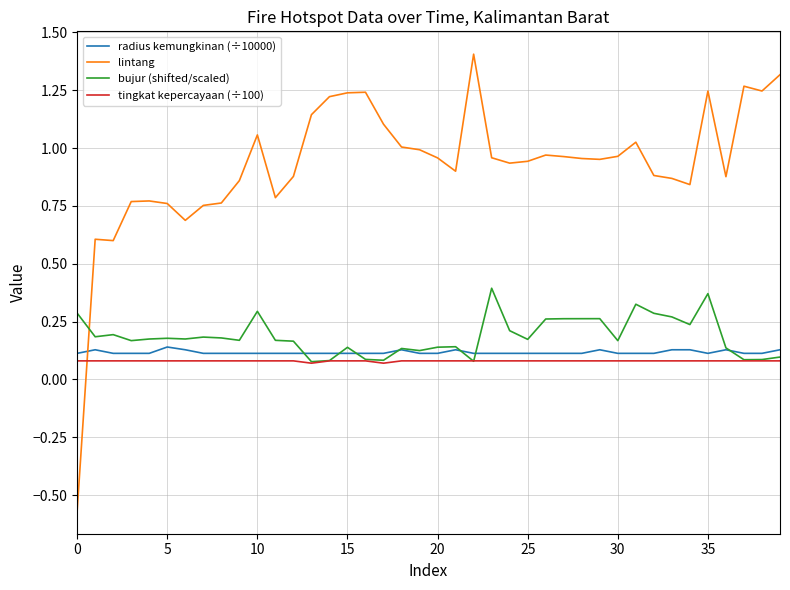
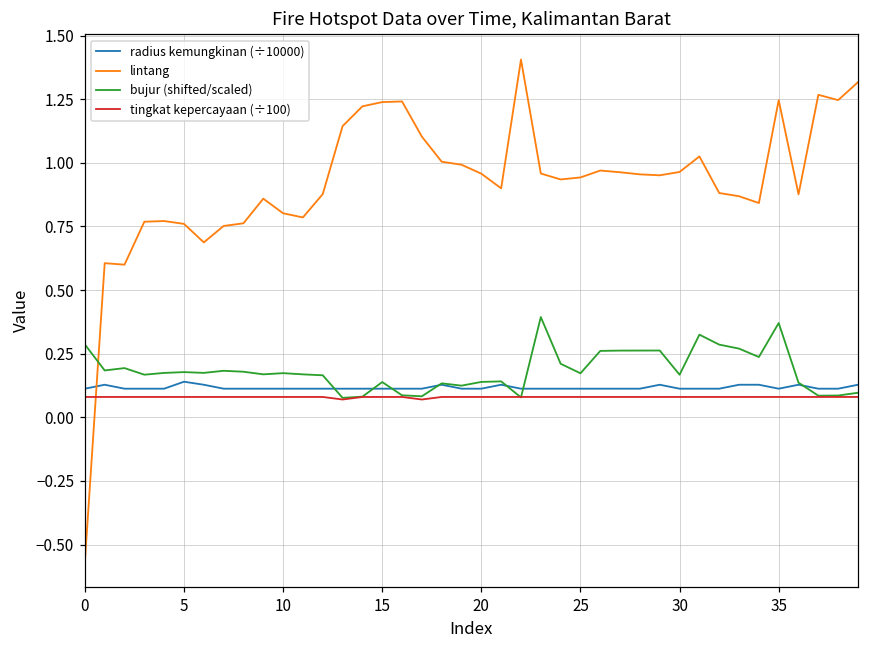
  {
    "radius kemungkinan (÷10000)": {
      "0": 0.11,
      "5": 0.14,
      "10": 0.11,
      "15": 0.11,
      "20": 0.11,
      "25": 0.11,
      "30": 0.11,
      "35": 0.11
    },
    "lintang": {
      "0": -0.57,
      "5": 0.76,
-     "10": 1.06,
+     "10": 0.80,
      "15": 1.24,
      "20": 0.96,
      "25": 0.94,
      "30": 0.96,
      "35": 1.25
    },
    "bujur (shifted/scaled)": {
      "0": 0.29,
      "5": 0.18,
-     "10": 0.29,
+     "10": 0.17,
      "15": 0.14,
      "20": 0.14,
      "25": 0.17,
      "30": 0.17,
      "35": 0.37
    },
    "tingkat kepercayaan (÷100)": {
      "0": 0.08,
      "5": 0.08,
      "10": 0.08,
      "15": 0.08,
      "20": 0.08,
      "25": 0.08,
      "30": 0.08,
      "35": 0.08
    }
  }
